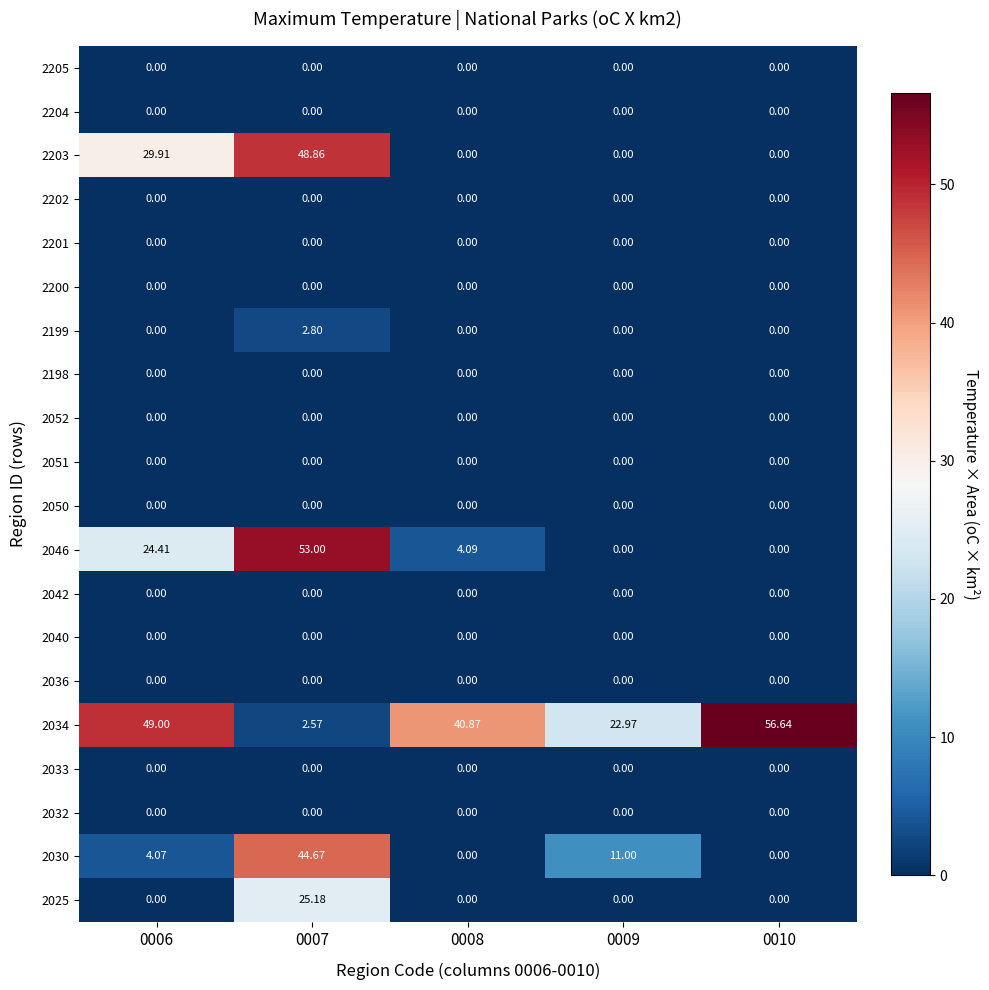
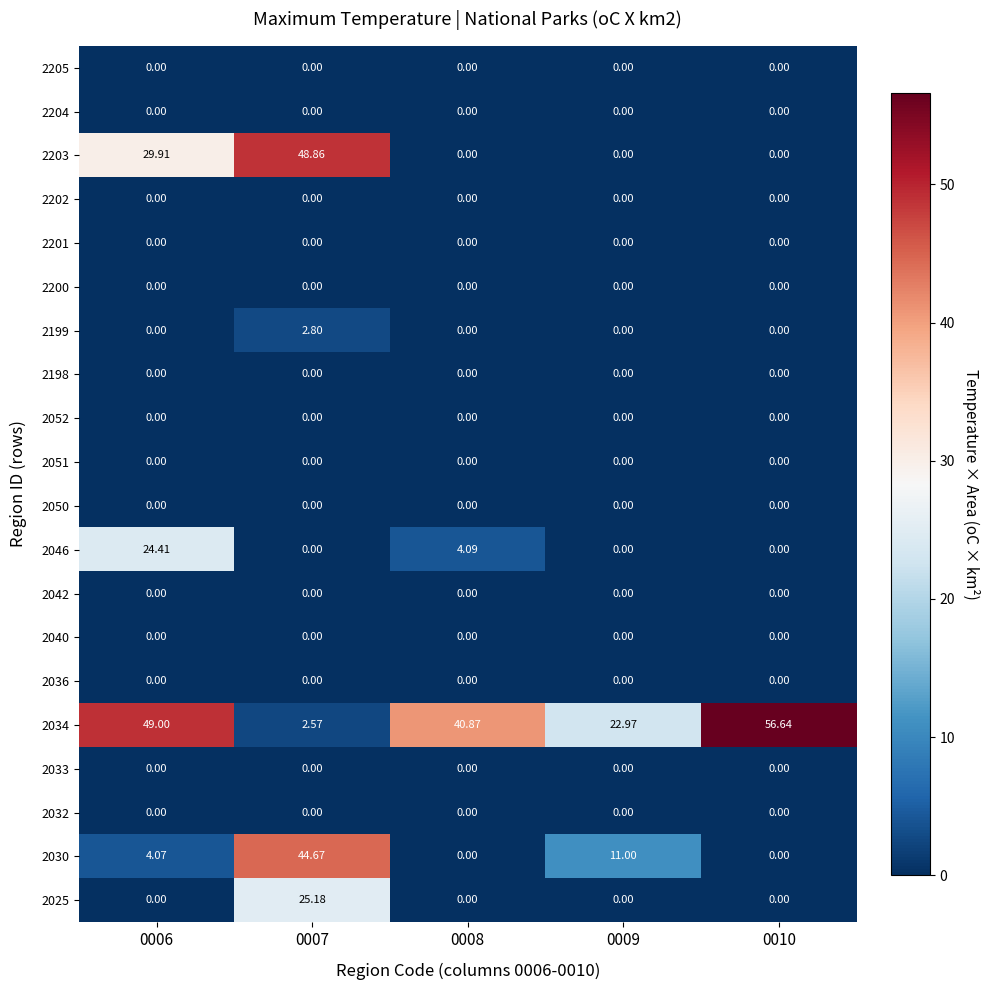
  {
    "2205": {
      "0006": 0.00,
      "0007": 0.00,
      "0008": 0.00,
      "0009": 0.00,
      "0010": 0.00
    },
    "2204": {
      "0006": 0.00,
      "0007": 0.00,
      "0008": 0.00,
      "0009": 0.00,
      "0010": 0.00
    },
    "2203": {
      "0006": 29.91,
      "0007": 48.86,
      "0008": 0.00,
      "0009": 0.00,
      "0010": 0.00
    },
    "2202": {
      "0006": 0.00,
      "0007": 0.00,
      "0008": 0.00,
      "0009": 0.00,
      "0010": 0.00
    },
    "2201": {
      "0006": 0.00,
      "0007": 0.00,
      "0008": 0.00,
      "0009": 0.00,
      "0010": 0.00
    },
    "2200": {
      "0006": 0.00,
      "0007": 0.00,
      "0008": 0.00,
      "0009": 0.00,
      "0010": 0.00
    },
    "2199": {
      "0006": 0.00,
      "0007": 2.80,
      "0008": 0.00,
      "0009": 0.00,
      "0010": 0.00
    },
    "2198": {
      "0006": 0.00,
      "0007": 0.00,
      "0008": 0.00,
      "0009": 0.00,
      "0010": 0.00
    },
    "2052": {
      "0006": 0.00,
      "0007": 0.00,
      "0008": 0.00,
      "0009": 0.00,
      "0010": 0.00
    },
    "2051": {
      "0006": 0.00,
      "0007": 0.00,
      "0008": 0.00,
      "0009": 0.00,
      "0010": 0.00
    },
    "2050": {
      "0006": 0.00,
      "0007": 0.00,
      "0008": 0.00,
      "0009": 0.00,
      "0010": 0.00
    },
    "2046": {
      "0006": 24.41,
-     "0007": 53.00,
+     "0007": 0.00,
      "0008": 4.09,
      "0009": 0.00,
      "0010": 0.00
    },
    "2042": {
      "0006": 0.00,
      "0007": 0.00,
      "0008": 0.00,
      "0009": 0.00,
      "0010": 0.00
    },
    "2040": {
      "0006": 0.00,
      "0007": 0.00,
      "0008": 0.00,
      "0009": 0.00,
      "0010": 0.00
    },
    "2036": {
      "0006": 0.00,
      "0007": 0.00,
      "0008": 0.00,
      "0009": 0.00,
      "0010": 0.00
    },
    "2034": {
      "0006": 49.00,
      "0007": 2.57,
      "0008": 40.87,
      "0009": 22.97,
      "0010": 56.64
    },
    "2033": {
      "0006": 0.00,
      "0007": 0.00,
      "0008": 0.00,
      "0009": 0.00,
      "0010": 0.00
    },
    "2032": {
      "0006": 0.00,
      "0007": 0.00,
      "0008": 0.00,
      "0009": 0.00,
      "0010": 0.00
    },
    "2030": {
      "0006": 4.07,
      "0007": 44.67,
      "0008": 0.00,
      "0009": 11.00,
      "0010": 0.00
    },
    "2025": {
      "0006": 0.00,
      "0007": 25.18,
      "0008": 0.00,
      "0009": 0.00,
      "0010": 0.00
    }
  }
